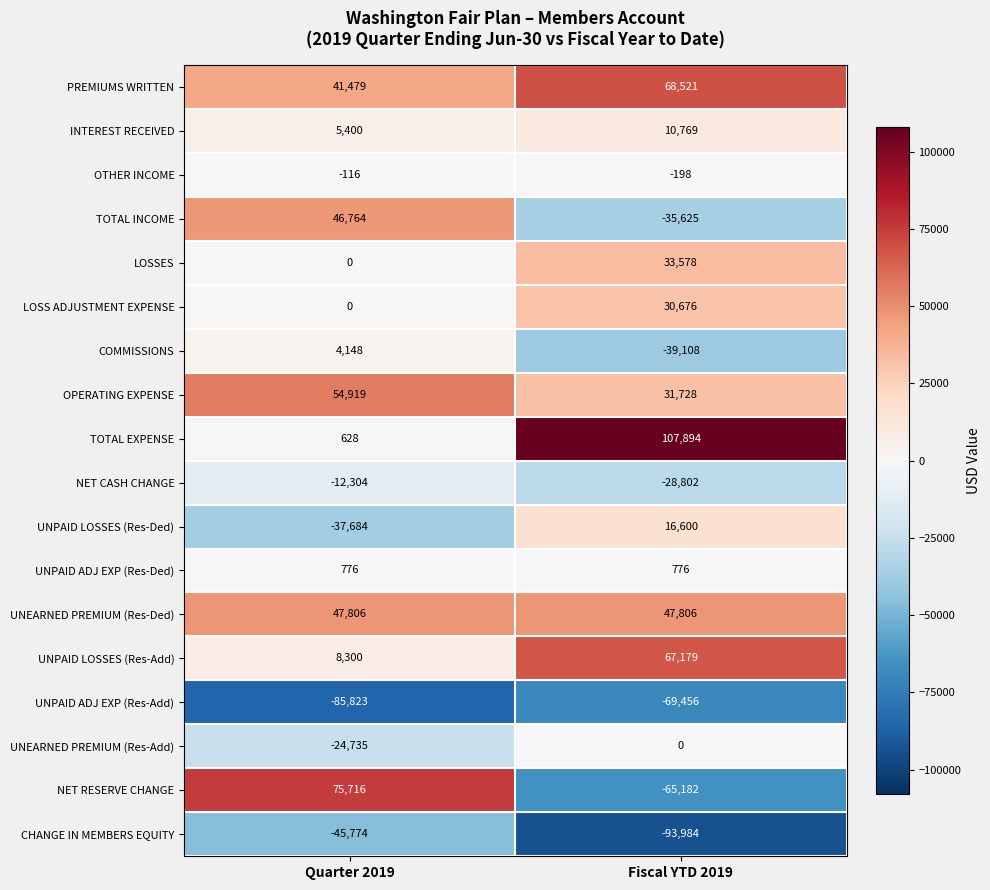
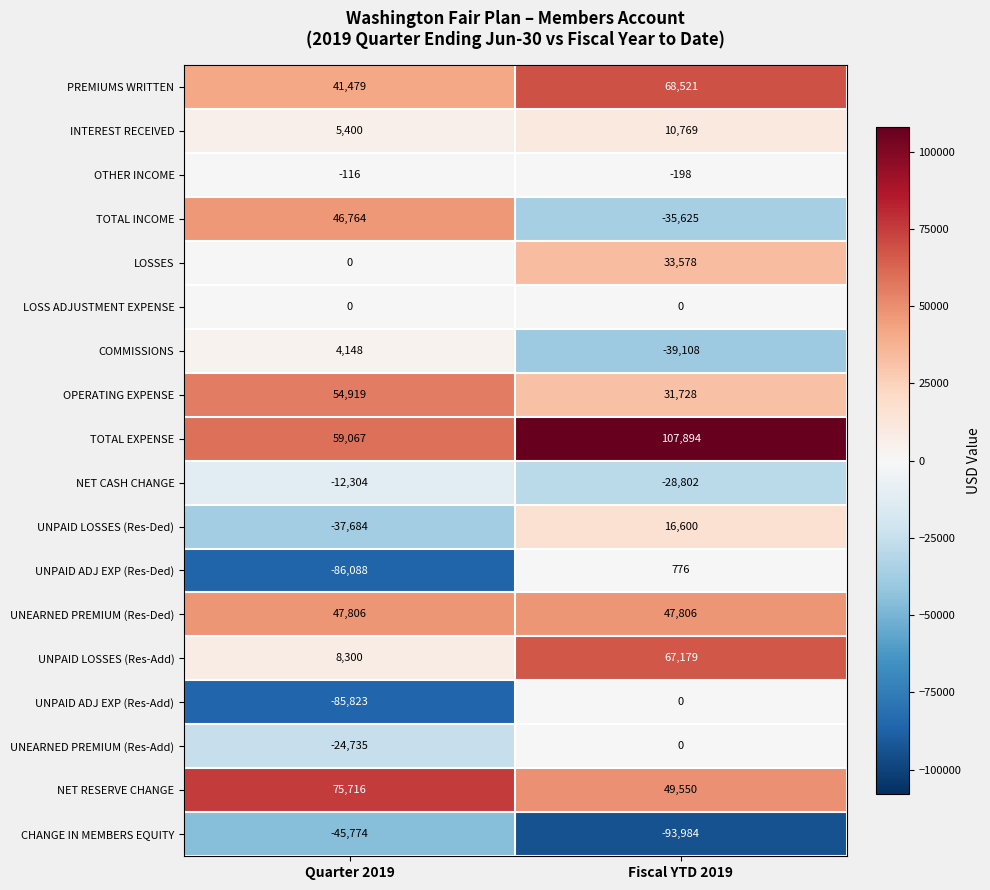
  {
    "PREMIUMS WRITTEN": {
      "Quarter 2019": "41,479",
      "Fiscal YTD 2019": "68,521"
    },
    "INTEREST RECEIVED": {
      "Quarter 2019": "5,400",
      "Fiscal YTD 2019": "10,769"
    },
    "OTHER INCOME": {
      "Quarter 2019": "-116",
      "Fiscal YTD 2019": "-198"
    },
    "TOTAL INCOME": {
      "Quarter 2019": "46,764",
      "Fiscal YTD 2019": "-35,625"
    },
    "LOSSES": {
      "Quarter 2019": "0",
      "Fiscal YTD 2019": "33,578"
    },
    "LOSS ADJUSTMENT EXPENSE": {
      "Quarter 2019": "0",
-     "Fiscal YTD 2019": "30,676"
+     "Fiscal YTD 2019": "0"
    },
    "COMMISSIONS": {
      "Quarter 2019": "4,148",
      "Fiscal YTD 2019": "-39,108"
    },
    "OPERATING EXPENSE": {
      "Quarter 2019": "54,919",
      "Fiscal YTD 2019": "31,728"
    },
    "TOTAL EXPENSE": {
-     "Quarter 2019": "628",
+     "Quarter 2019": "59,067",
      "Fiscal YTD 2019": "107,894"
    },
    "NET CASH CHANGE": {
      "Quarter 2019": "-12,304",
      "Fiscal YTD 2019": "-28,802"
    },
    "UNPAID LOSSES (Res-Ded)": {
      "Quarter 2019": "-37,684",
      "Fiscal YTD 2019": "16,600"
    },
    "UNPAID ADJ EXP (Res-Ded)": {
-     "Quarter 2019": "776",
+     "Quarter 2019": "-86,088",
      "Fiscal YTD 2019": "776"
    },
    "UNEARNED PREMIUM (Res-Ded)": {
      "Quarter 2019": "47,806",
      "Fiscal YTD 2019": "47,806"
    },
    "UNPAID LOSSES (Res-Add)": {
      "Quarter 2019": "8,300",
      "Fiscal YTD 2019": "67,179"
    },
    "UNPAID ADJ EXP (Res-Add)": {
      "Quarter 2019": "-85,823",
-     "Fiscal YTD 2019": "-69,456"
+     "Fiscal YTD 2019": "0"
    },
    "UNEARNED PREMIUM (Res-Add)": {
      "Quarter 2019": "-24,735",
      "Fiscal YTD 2019": "0"
    },
    "NET RESERVE CHANGE": {
      "Quarter 2019": "75,716",
-     "Fiscal YTD 2019": "-65,182"
+     "Fiscal YTD 2019": "49,550"
    },
    "CHANGE IN MEMBERS EQUITY": {
      "Quarter 2019": "-45,774",
      "Fiscal YTD 2019": "-93,984"
    }
  }
